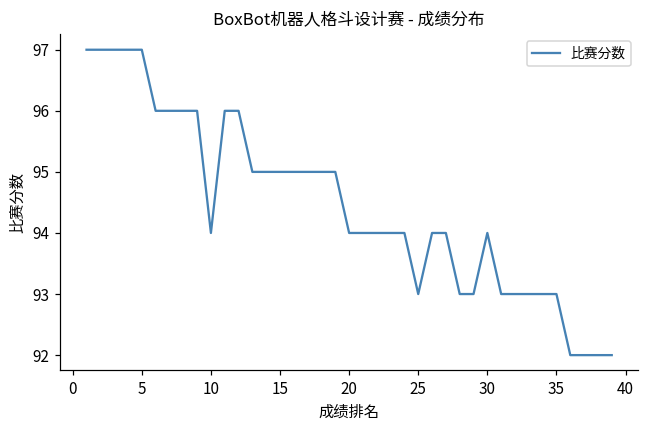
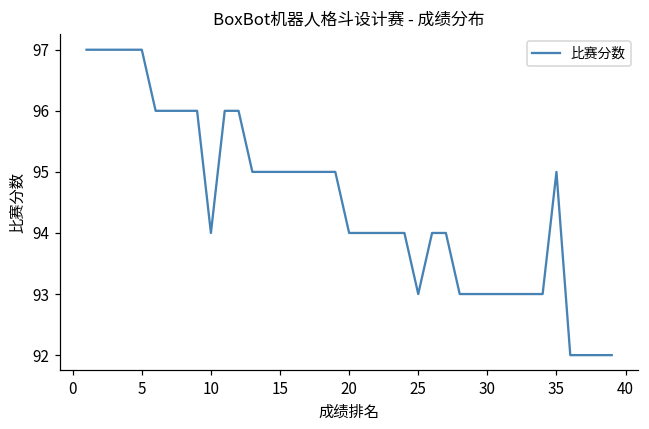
  {
    "5": 97,
    "10": 94,
    "15": 95,
    "20": 94,
    "25": 93,
-   "30": 94,
-   "35": 93
+   "30": 93,
+   "35": 95
  }
